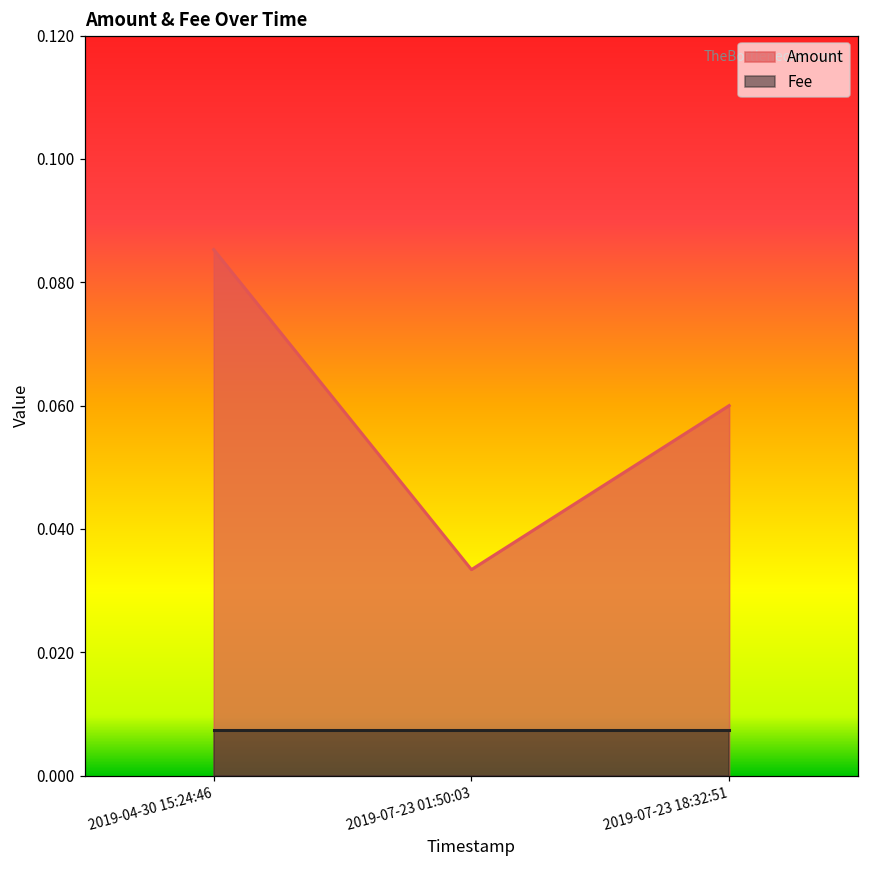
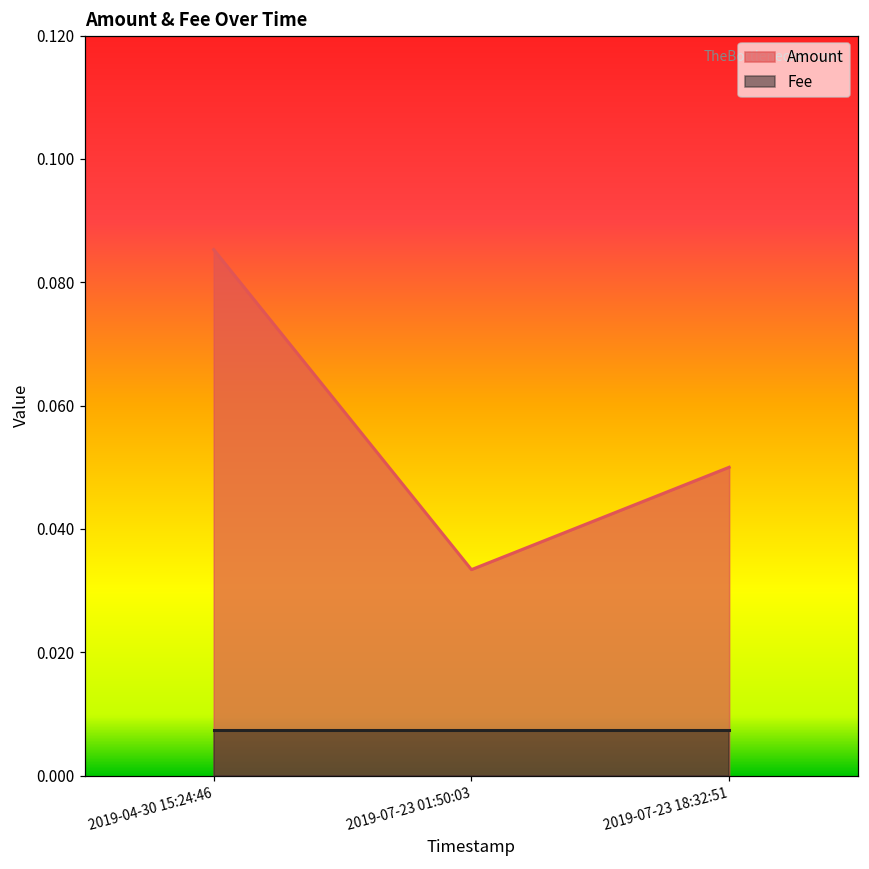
  {
    "Amount": {
      "2019-04-30 15:24:46": 0.085,
      "2019-07-23 01:50:03": 0.033,
-     "2019-07-23 18:32:51": 0.06
+     "2019-07-23 18:32:51": 0.05
    },
    "Fee": {
      "2019-04-30 15:24:46": 0.007,
      "2019-07-23 01:50:03": 0.007,
      "2019-07-23 18:32:51": 0.007
    }
  }
